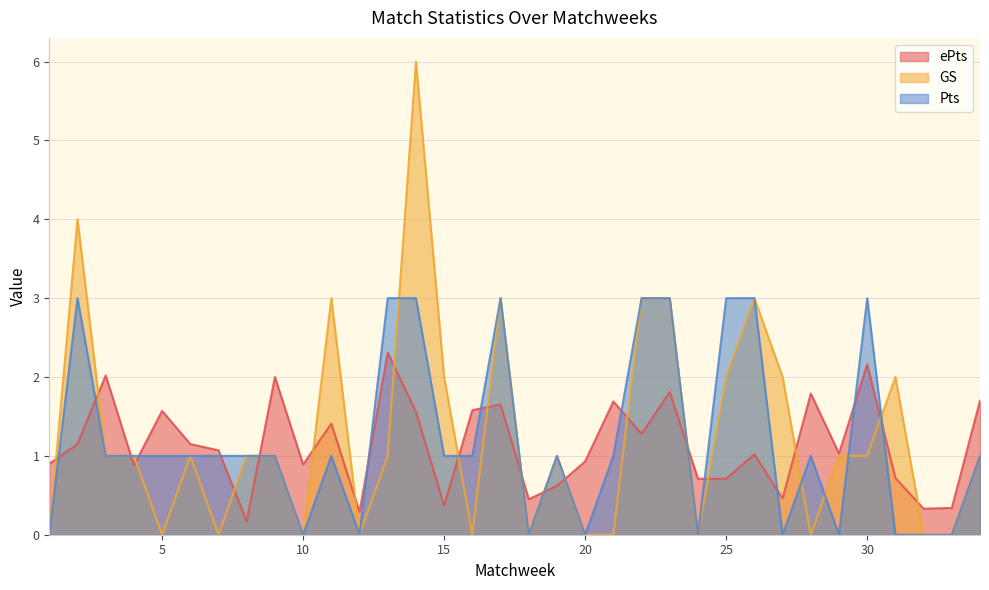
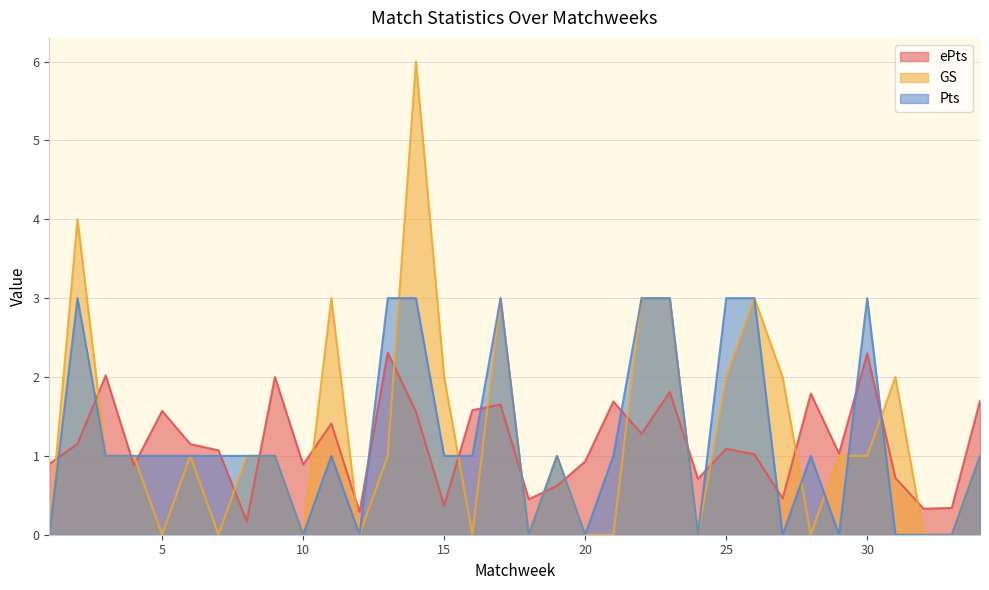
  {
    "ePts": {
      "5": 1.6,
      "10": 0.9,
      "15": 0.4,
      "20": 0.9,
-     "25": 0.7,
-     "30": 2.2
+     "25": 1.1,
+     "30": 2.3
    },
    "GS": {
      "5": 0.0,
      "15": 2.0,
      "25": 2.0,
      "30": 1.0
    },
    "Pts": {
      "5": 1.0,
      "15": 1.0,
      "25": 3.0,
      "30": 3.0
    }
  }
